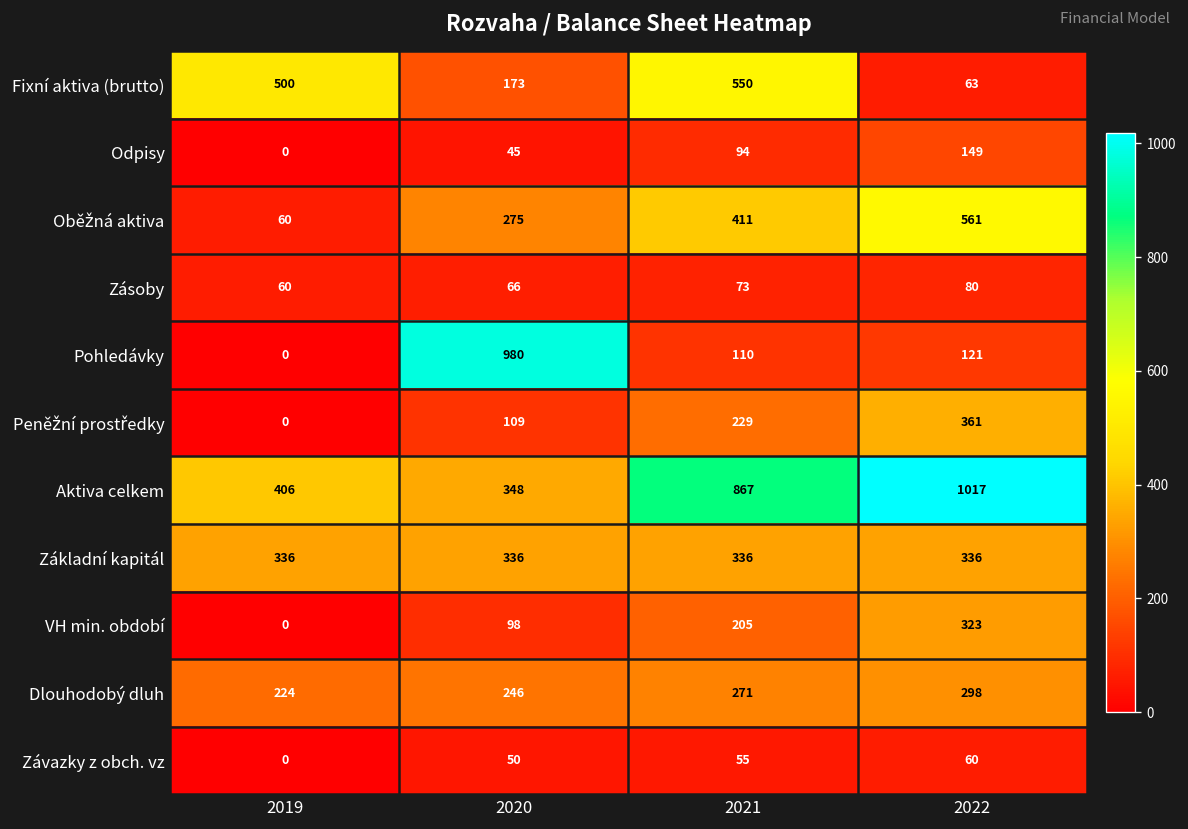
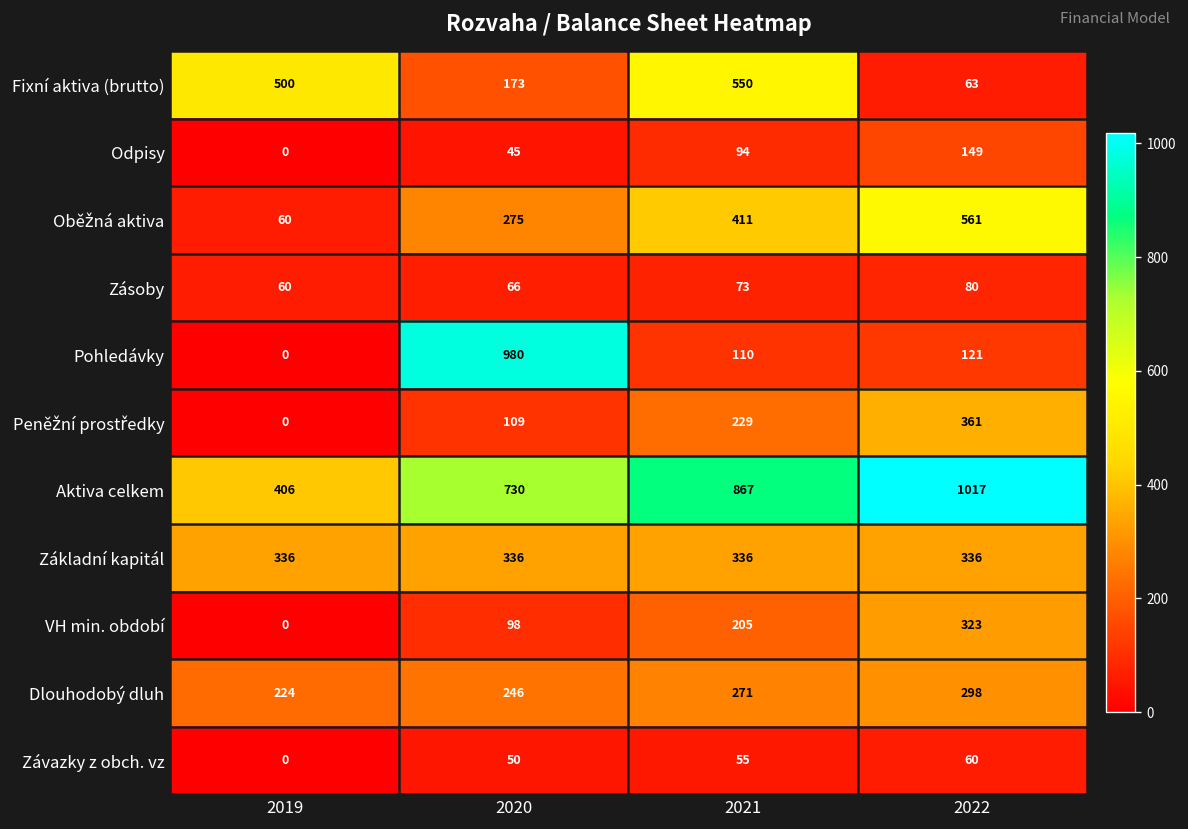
  {
    "Fixní aktiva (brutto)": {
      "2019": 500,
      "2020": 173,
      "2021": 550,
      "2022": 63
    },
    "Odpisy": {
      "2019": 0,
      "2020": 45,
      "2021": 94,
      "2022": 149
    },
    "Oběžná aktiva": {
      "2019": 60,
      "2020": 275,
      "2021": 411,
      "2022": 561
    },
    "Zásoby": {
      "2019": 60,
      "2020": 66,
      "2021": 73,
      "2022": 80
    },
    "Pohledávky": {
      "2019": 0,
      "2020": 980,
      "2021": 110,
      "2022": 121
    },
    "Peněžní prostředky": {
      "2019": 0,
      "2020": 109,
      "2021": 229,
      "2022": 361
    },
    "Aktiva celkem": {
      "2019": 406,
-     "2020": 348,
+     "2020": 730,
      "2021": 867,
      "2022": 1017
    },
    "Základní kapitál": {
      "2019": 336,
      "2020": 336,
      "2021": 336,
      "2022": 336
    },
    "VH min. období": {
      "2019": 0,
      "2020": 98,
      "2021": 205,
      "2022": 323
    },
    "Dlouhodobý dluh": {
      "2019": 224,
      "2020": 246,
      "2021": 271,
      "2022": 298
    },
    "Závazky z obch. vz": {
      "2019": 0,
      "2020": 50,
      "2021": 55,
      "2022": 60
    }
  }
